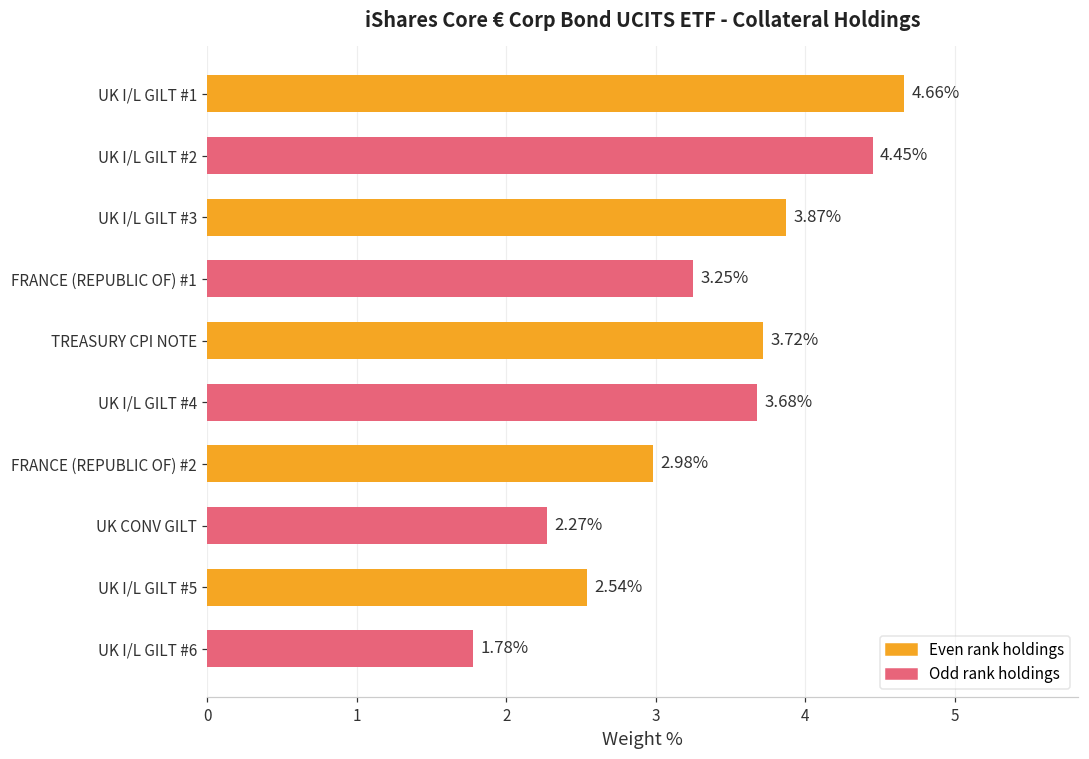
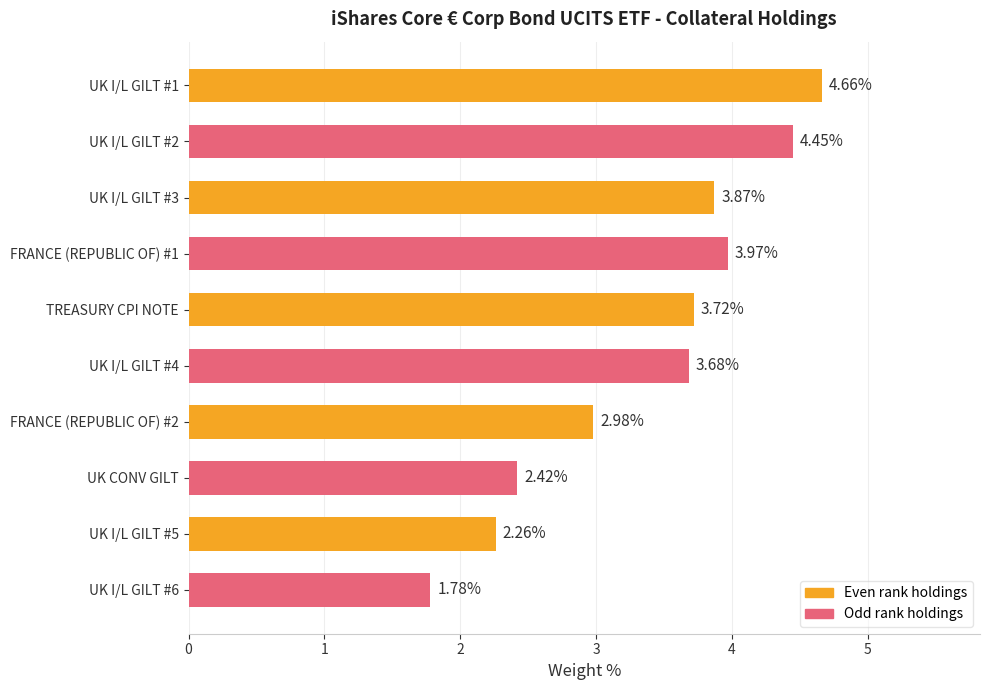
  {
    "UK I/L GILT #1": "4.66%",
    "UK I/L GILT #2": "4.45%",
    "UK I/L GILT #3": "3.87%",
-   "FRANCE (REPUBLIC OF) #1": "3.25%",
+   "FRANCE (REPUBLIC OF) #1": "3.97%",
    "TREASURY CPI NOTE": "3.72%",
    "UK I/L GILT #4": "3.68%",
    "FRANCE (REPUBLIC OF) #2": "2.98%",
-   "UK CONV GILT": "2.27%",
-   "UK I/L GILT #5": "2.54%",
+   "UK CONV GILT": "2.42%",
+   "UK I/L GILT #5": "2.26%",
    "UK I/L GILT #6": "1.78%"
  }
